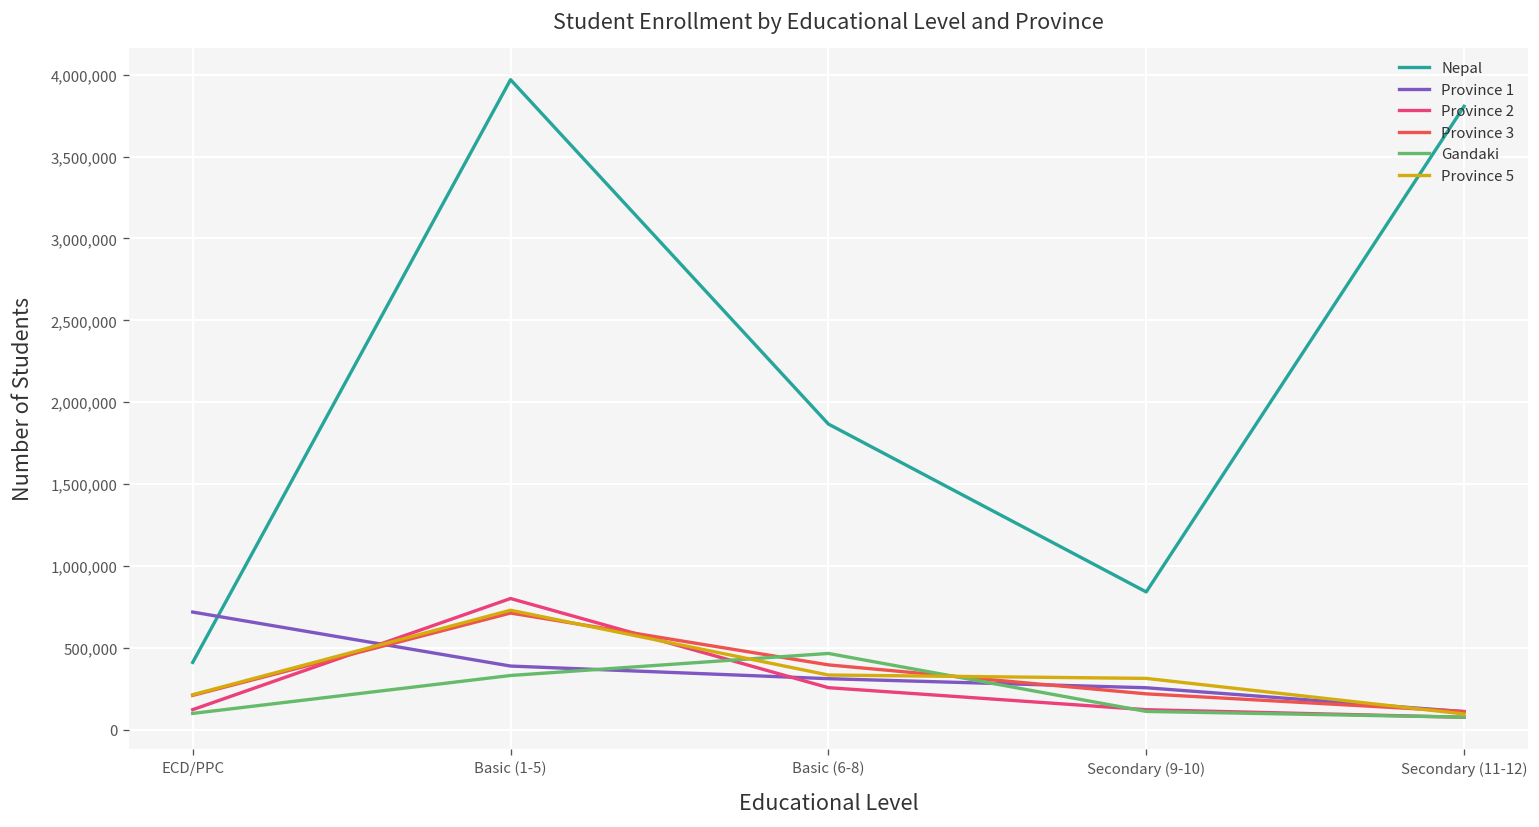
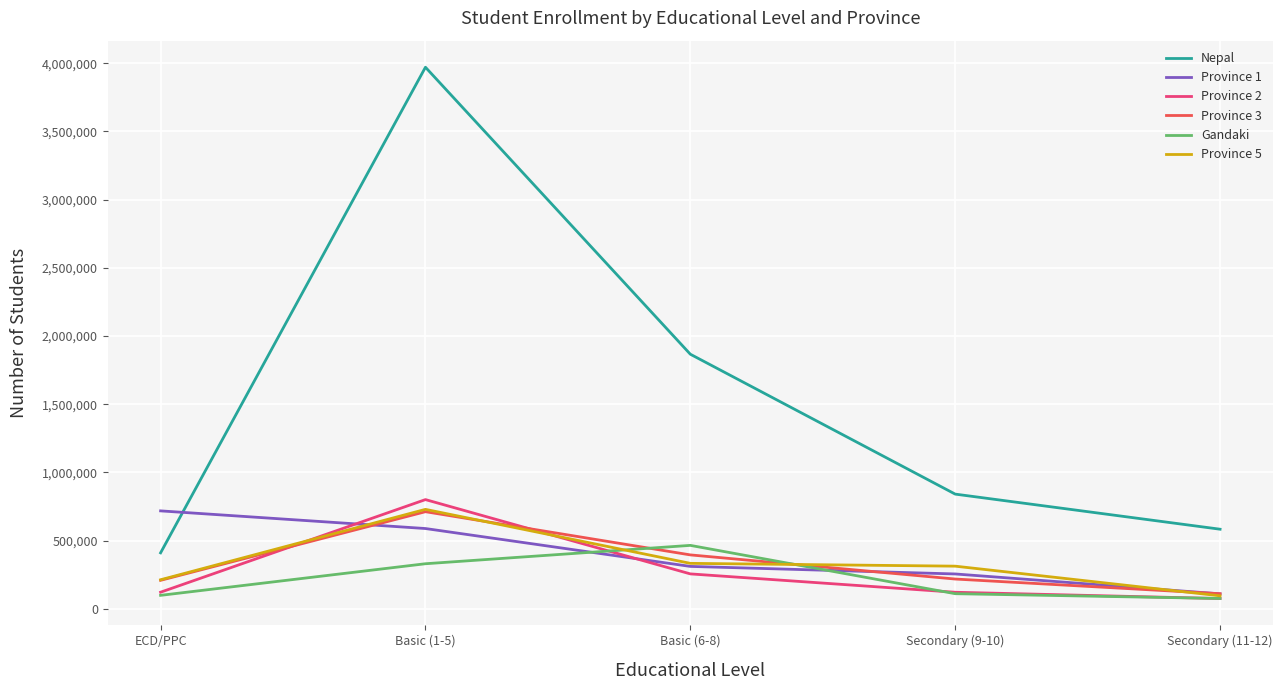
  {
    "Nepal": {
      "ECD/PPC": "410,000",
      "Basic (1-5)": "3,970,000",
      "Basic (6-8)": "1,870,000",
      "Secondary (9-10)": "840,000",
-     "Secondary (11-12)": "3,810,000"
+     "Secondary (11-12)": "580,000"
    },
    "Province 1": {
      "ECD/PPC": "720,000",
-     "Basic (1-5)": "390,000",
+     "Basic (1-5)": "590,000",
      "Basic (6-8)": "310,000",
      "Secondary (9-10)": "260,000"
    },
    "Gandaki": {
      "ECD/PPC": "100,000",
      "Basic (1-5)": "330,000",
      "Basic (6-8)": "470,000"
    },
    "Province 5": {
      "Basic (6-8)": "330,000",
      "Secondary (9-10)": "310,000"
    }
  }
